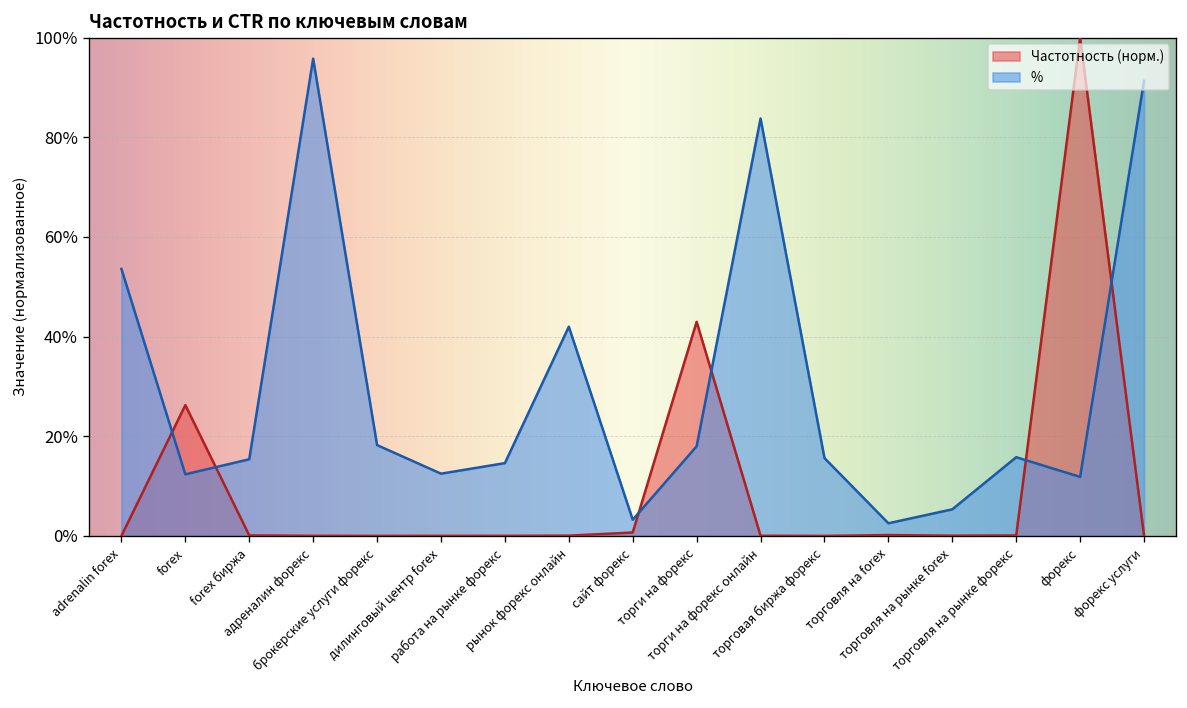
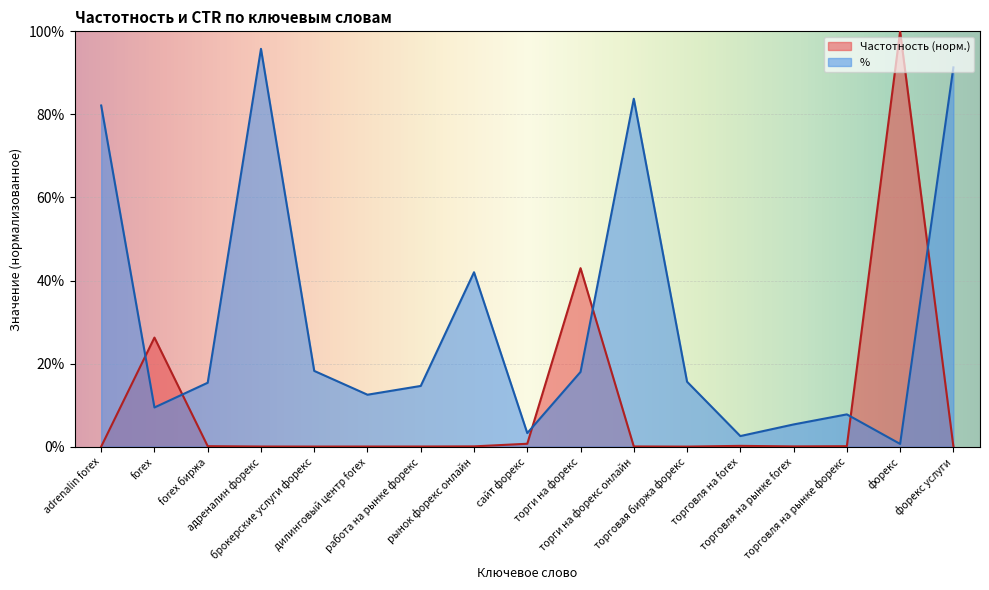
  {
    "Частотность (норм.)": {
      "adrenalin forex": "0%",
      "forex": "26%",
      "forex биржа": "0%",
      "адреналин форекс": "0%",
      "брокерские услуги форекс": "0%",
      "дилинговый центр forex": "0%",
      "работа на рынке форекс": "0%",
      "рынок форекс онлайн": "0%",
      "сайт форекс": "1%",
      "торги на форекс": "43%",
      "торги на форекс онлайн": "0%",
      "торговая биржа форекс": "0%",
      "торговля на forex": "0%",
      "торговля на рынке forex": "0%",
      "торговля на рынке форекс": "0%",
      "форекс": "100%",
      "форекс услуги": "0%"
    },
    "%": {
-     "adrenalin forex": "54%",
-     "forex": "12%",
+     "adrenalin forex": "82%",
+     "forex": "9%",
      "forex биржа": "15%",
      "адреналин форекс": "96%",
      "брокерские услуги форекс": "18%",
      "дилинговый центр forex": "13%",
      "работа на рынке форекс": "15%",
      "рынок форекс онлайн": "42%",
      "сайт форекс": "3%",
      "торги на форекс": "18%",
      "торги на форекс онлайн": "84%",
      "торговая биржа форекс": "16%",
      "торговля на forex": "3%",
      "торговля на рынке forex": "5%",
-     "торговля на рынке форекс": "16%",
-     "форекс": "12%"
+     "торговля на рынке форекс": "8%",
+     "форекс": "1%"
    }
  }
